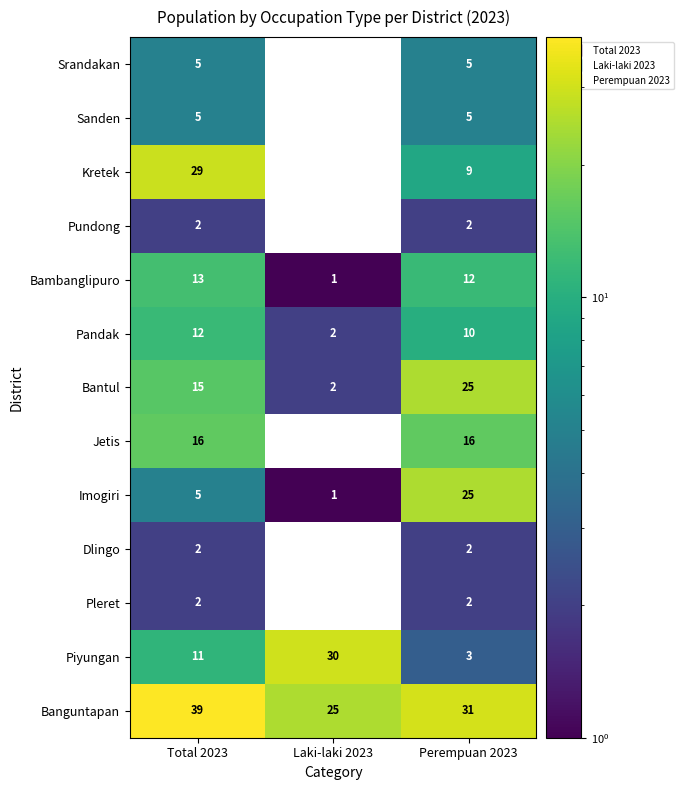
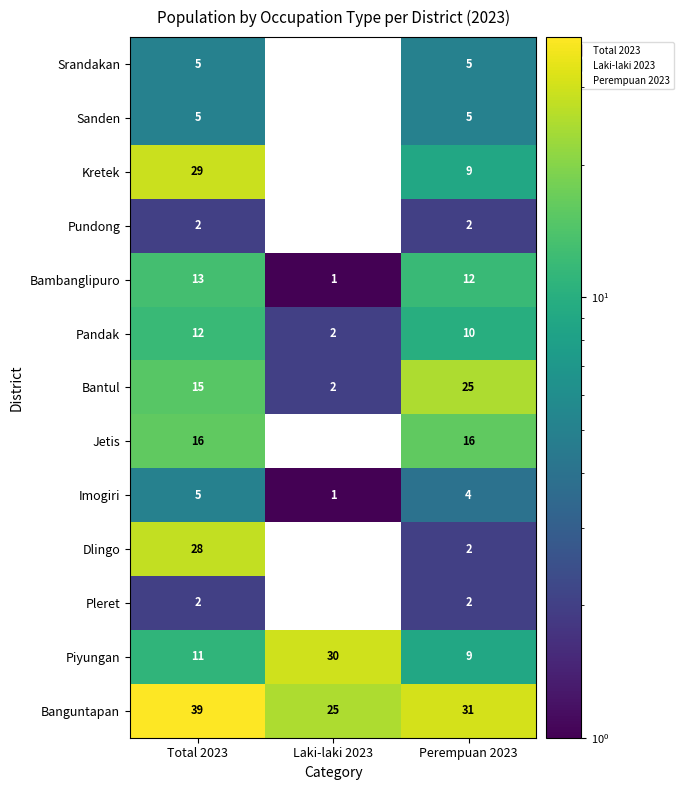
  {
    "Srandakan": {
      "Total 2023": 5,
      "Perempuan 2023": 5
    },
    "Sanden": {
      "Total 2023": 5,
      "Perempuan 2023": 5
    },
    "Kretek": {
      "Total 2023": 29,
      "Perempuan 2023": 9
    },
    "Pundong": {
      "Total 2023": 2,
      "Perempuan 2023": 2
    },
    "Bambanglipuro": {
      "Total 2023": 13,
      "Laki-laki 2023": 1,
      "Perempuan 2023": 12
    },
    "Pandak": {
      "Total 2023": 12,
      "Laki-laki 2023": 2,
      "Perempuan 2023": 10
    },
    "Bantul": {
      "Total 2023": 15,
      "Laki-laki 2023": 2,
      "Perempuan 2023": 25
    },
    "Jetis": {
      "Total 2023": 16,
      "Perempuan 2023": 16
    },
    "Imogiri": {
      "Total 2023": 5,
      "Laki-laki 2023": 1,
-     "Perempuan 2023": 25
+     "Perempuan 2023": 4
    },
    "Dlingo": {
-     "Total 2023": 2,
+     "Total 2023": 28,
      "Perempuan 2023": 2
    },
    "Pleret": {
      "Total 2023": 2,
      "Perempuan 2023": 2
    },
    "Piyungan": {
      "Total 2023": 11,
      "Laki-laki 2023": 30,
-     "Perempuan 2023": 3
+     "Perempuan 2023": 9
    },
    "Banguntapan": {
      "Total 2023": 39,
      "Laki-laki 2023": 25,
      "Perempuan 2023": 31
    }
  }
